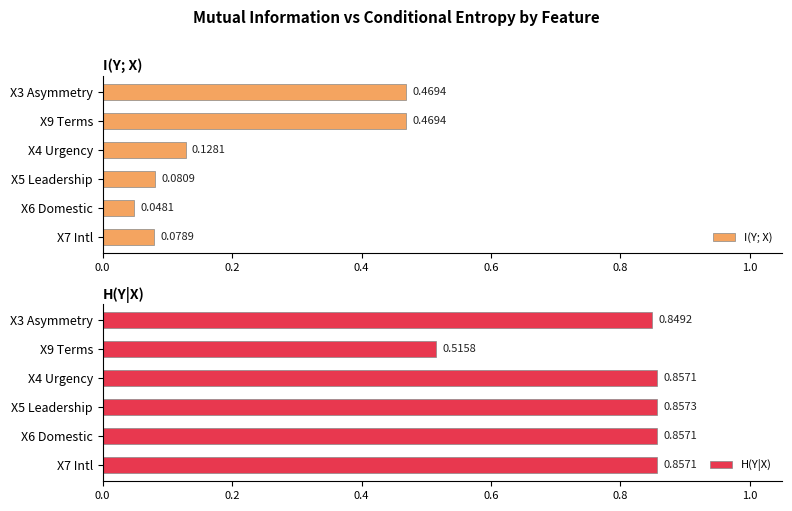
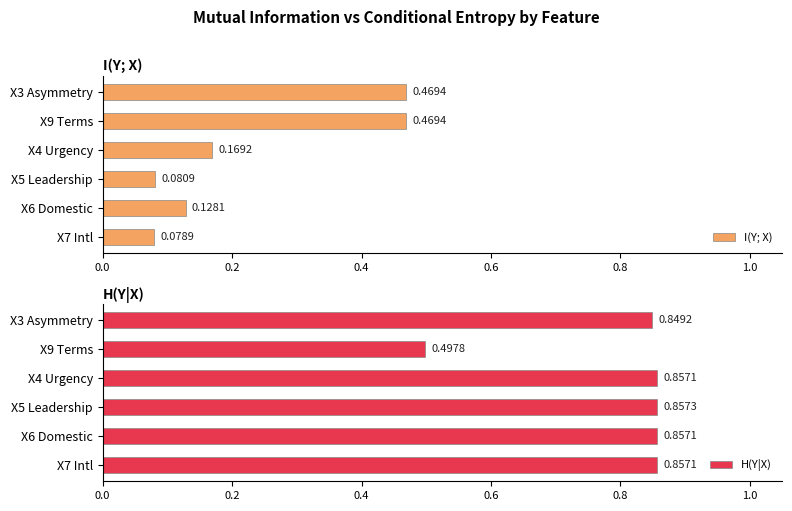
  {
    "I(Y; X)": {
      "X3 Asymmetry": 0.4694,
      "X9 Terms": 0.4694,
-     "X4 Urgency": 0.1281,
+     "X4 Urgency": 0.1692,
      "X5 Leadership": 0.0809,
-     "X6 Domestic": 0.0481,
+     "X6 Domestic": 0.1281,
      "X7 Intl": 0.0789
    },
    "H(Y|X)": {
      "X3 Asymmetry": 0.8492,
-     "X9 Terms": 0.5158,
+     "X9 Terms": 0.4978,
      "X4 Urgency": 0.8571,
      "X5 Leadership": 0.8573,
      "X6 Domestic": 0.8571,
      "X7 Intl": 0.8571
    }
  }
